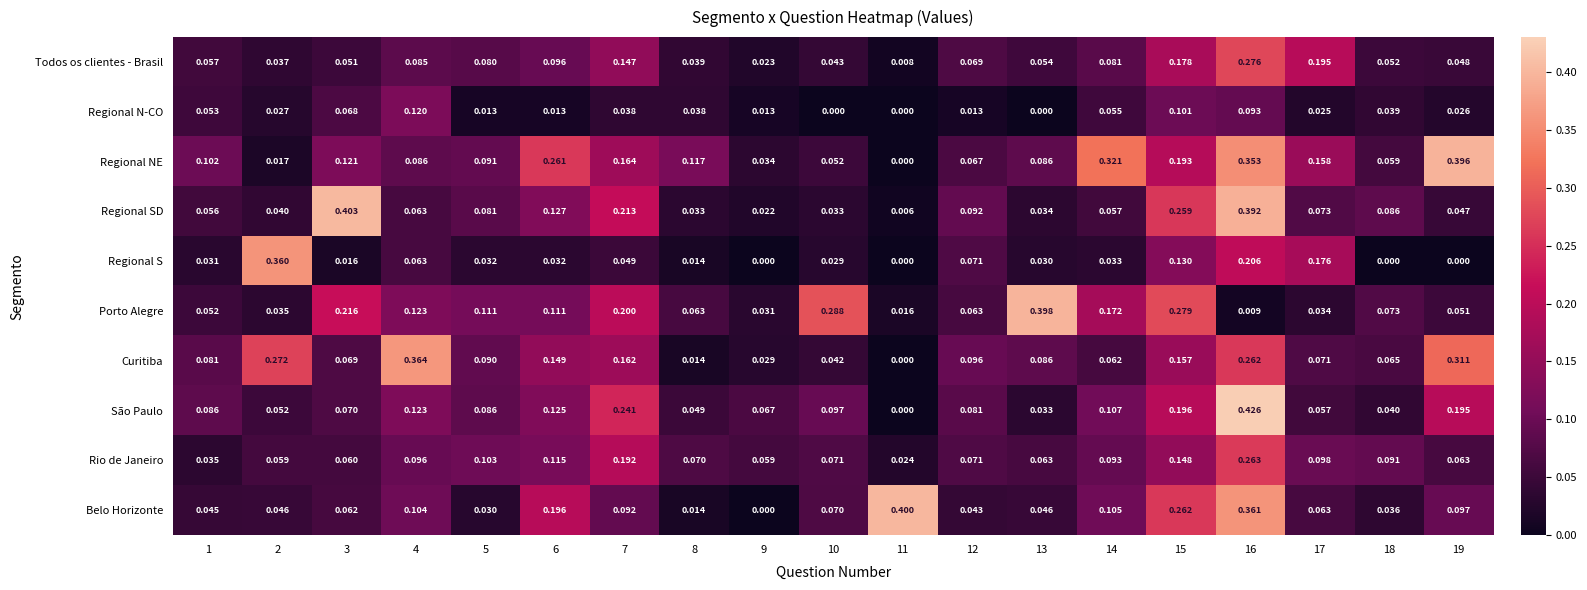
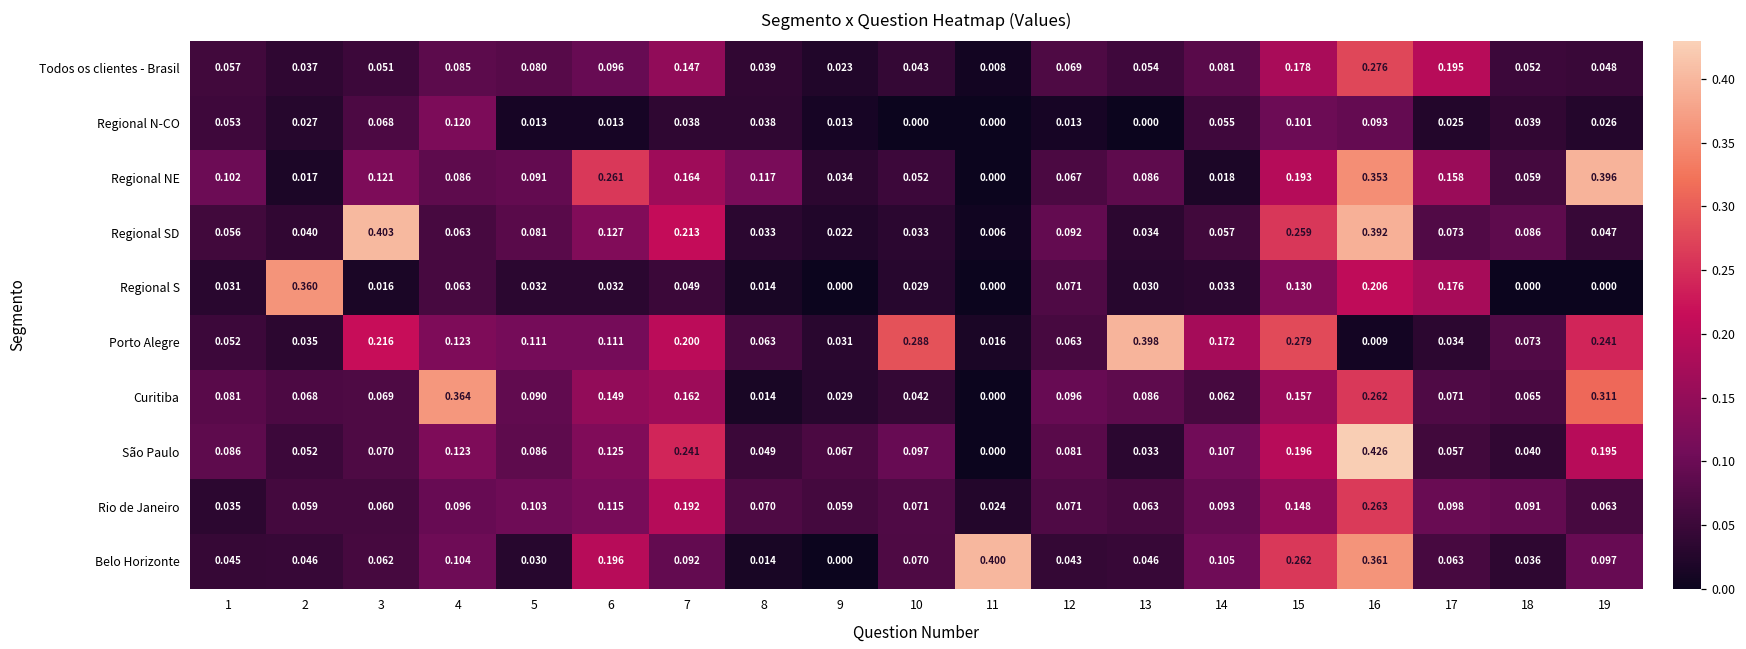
  {
    "Todos os clientes - Brasil": {
      "1": 0.057,
      "2": 0.037,
      "3": 0.051,
      "4": 0.085,
      "5": 0.080,
      "6": 0.096,
      "7": 0.147,
      "8": 0.039,
      "9": 0.023,
      "10": 0.043,
      "11": 0.008,
      "12": 0.069,
      "13": 0.054,
      "14": 0.081,
      "15": 0.178,
      "16": 0.276,
      "17": 0.195,
      "18": 0.052,
      "19": 0.048
    },
    "Regional N-CO": {
      "1": 0.053,
      "2": 0.027,
      "3": 0.068,
      "4": 0.120,
      "5": 0.013,
      "6": 0.013,
      "7": 0.038,
      "8": 0.038,
      "9": 0.013,
      "10": 0.000,
      "11": 0.000,
      "12": 0.013,
      "13": 0.000,
      "14": 0.055,
      "15": 0.101,
      "16": 0.093,
      "17": 0.025,
      "18": 0.039,
      "19": 0.026
    },
    "Regional NE": {
      "1": 0.102,
      "2": 0.017,
      "3": 0.121,
      "4": 0.086,
      "5": 0.091,
      "6": 0.261,
      "7": 0.164,
      "8": 0.117,
      "9": 0.034,
      "10": 0.052,
      "11": 0.000,
      "12": 0.067,
      "13": 0.086,
-     "14": 0.321,
+     "14": 0.018,
      "15": 0.193,
      "16": 0.353,
      "17": 0.158,
      "18": 0.059,
      "19": 0.396
    },
    "Regional SD": {
      "1": 0.056,
      "2": 0.040,
      "3": 0.403,
      "4": 0.063,
      "5": 0.081,
      "6": 0.127,
      "7": 0.213,
      "8": 0.033,
      "9": 0.022,
      "10": 0.033,
      "11": 0.006,
      "12": 0.092,
      "13": 0.034,
      "14": 0.057,
      "15": 0.259,
      "16": 0.392,
      "17": 0.073,
      "18": 0.086,
      "19": 0.047
    },
    "Regional S": {
      "1": 0.031,
      "2": 0.360,
      "3": 0.016,
      "4": 0.063,
      "5": 0.032,
      "6": 0.032,
      "7": 0.049,
      "8": 0.014,
      "9": 0.000,
      "10": 0.029,
      "11": 0.000,
      "12": 0.071,
      "13": 0.030,
      "14": 0.033,
      "15": 0.130,
      "16": 0.206,
      "17": 0.176,
      "18": 0.000,
      "19": 0.000
    },
    "Porto Alegre": {
      "1": 0.052,
      "2": 0.035,
      "3": 0.216,
      "4": 0.123,
      "5": 0.111,
      "6": 0.111,
      "7": 0.200,
      "8": 0.063,
      "9": 0.031,
      "10": 0.288,
      "11": 0.016,
      "12": 0.063,
      "13": 0.398,
      "14": 0.172,
      "15": 0.279,
      "16": 0.009,
      "17": 0.034,
      "18": 0.073,
-     "19": 0.051
+     "19": 0.241
    },
    "Curitiba": {
      "1": 0.081,
-     "2": 0.272,
+     "2": 0.068,
      "3": 0.069,
      "4": 0.364,
      "5": 0.090,
      "6": 0.149,
      "7": 0.162,
      "8": 0.014,
      "9": 0.029,
      "10": 0.042,
      "11": 0.000,
      "12": 0.096,
      "13": 0.086,
      "14": 0.062,
      "15": 0.157,
      "16": 0.262,
      "17": 0.071,
      "18": 0.065,
      "19": 0.311
    },
    "São Paulo": {
      "1": 0.086,
      "2": 0.052,
      "3": 0.070,
      "4": 0.123,
      "5": 0.086,
      "6": 0.125,
      "7": 0.241,
      "8": 0.049,
      "9": 0.067,
      "10": 0.097,
      "11": 0.000,
      "12": 0.081,
      "13": 0.033,
      "14": 0.107,
      "15": 0.196,
      "16": 0.426,
      "17": 0.057,
      "18": 0.040,
      "19": 0.195
    },
    "Rio de Janeiro": {
      "1": 0.035,
      "2": 0.059,
      "3": 0.060,
      "4": 0.096,
      "5": 0.103,
      "6": 0.115,
      "7": 0.192,
      "8": 0.070,
      "9": 0.059,
      "10": 0.071,
      "11": 0.024,
      "12": 0.071,
      "13": 0.063,
      "14": 0.093,
      "15": 0.148,
      "16": 0.263,
      "17": 0.098,
      "18": 0.091,
      "19": 0.063
    },
    "Belo Horizonte": {
      "1": 0.045,
      "2": 0.046,
      "3": 0.062,
      "4": 0.104,
      "5": 0.030,
      "6": 0.196,
      "7": 0.092,
      "8": 0.014,
      "9": 0.000,
      "10": 0.070,
      "11": 0.400,
      "12": 0.043,
      "13": 0.046,
      "14": 0.105,
      "15": 0.262,
      "16": 0.361,
      "17": 0.063,
      "18": 0.036,
      "19": 0.097
    }
  }
